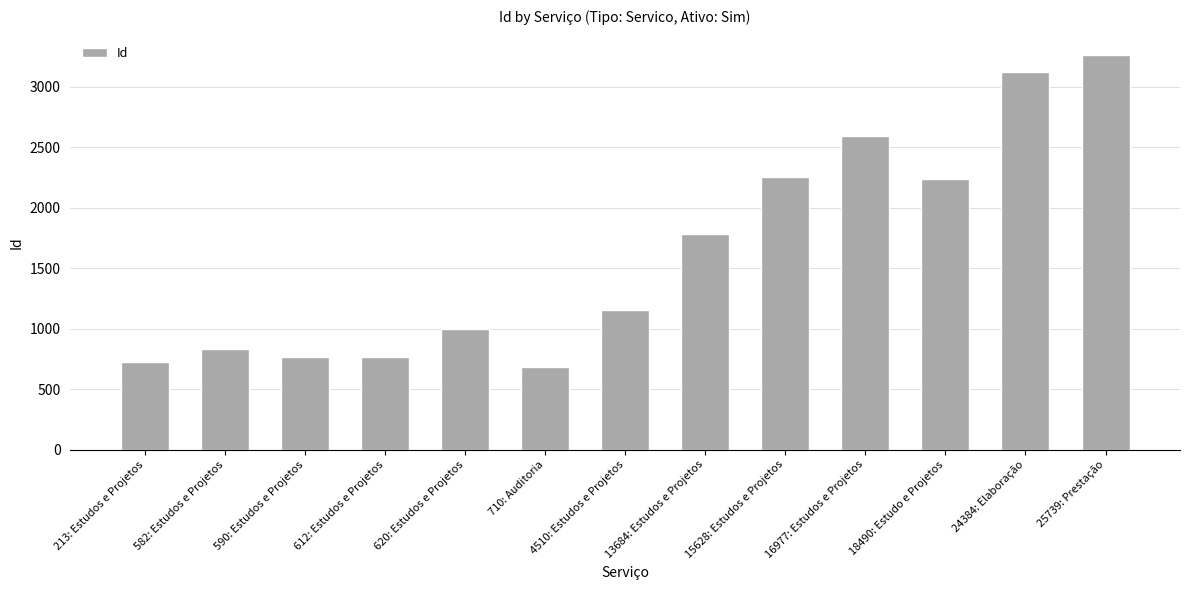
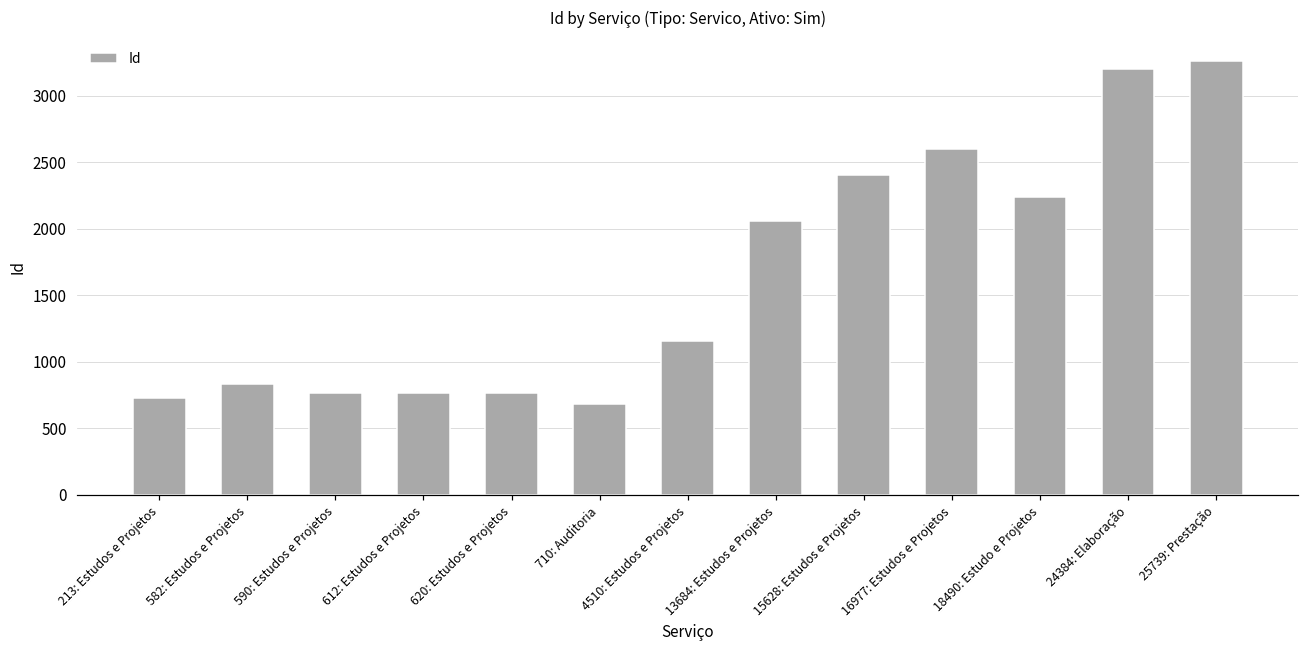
  {
    "213: Estudos e Projetos": 730,
    "582: Estudos e Projetos": 830,
    "590: Estudos e Projetos": 760,
    "612: Estudos e Projetos": 770,
-   "620: Estudos e Projetos": 1000,
+   "620: Estudos e Projetos": 770,
    "710: Auditoria": 680,
    "4510: Estudos e Projetos": 1160,
-   "13684: Estudos e Projetos": 1780,
-   "15628: Estudos e Projetos": 2250,
+   "13684: Estudos e Projetos": 2060,
+   "15628: Estudos e Projetos": 2410,
    "16977: Estudos e Projetos": 2600,
    "18490: Estudo e Projetos": 2240,
-   "24384: Elaboração": 3130,
+   "24384: Elaboração": 3200,
    "25739: Prestação": 3260
  }
